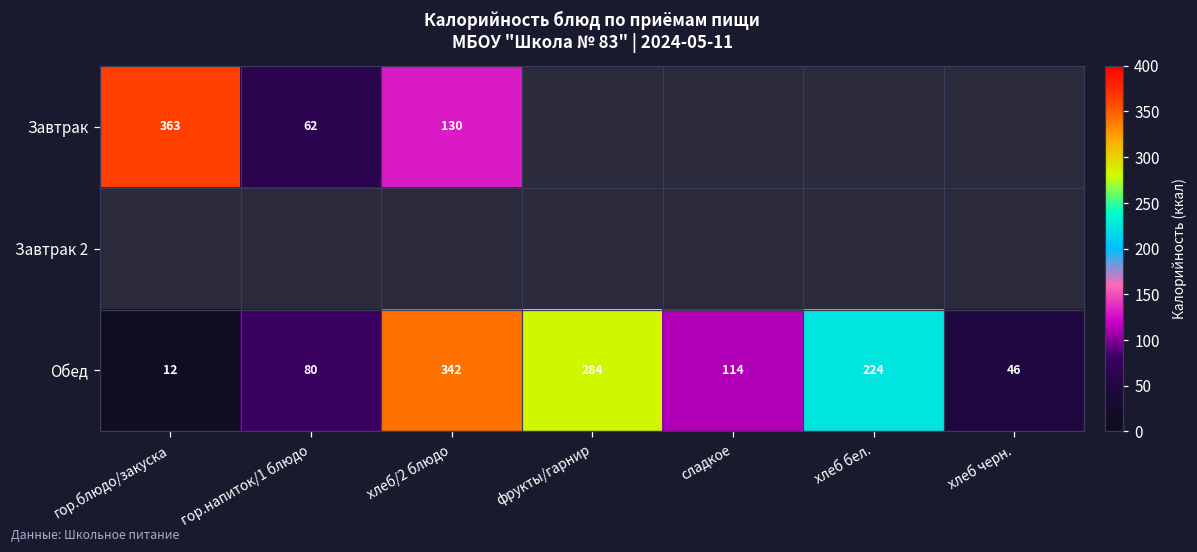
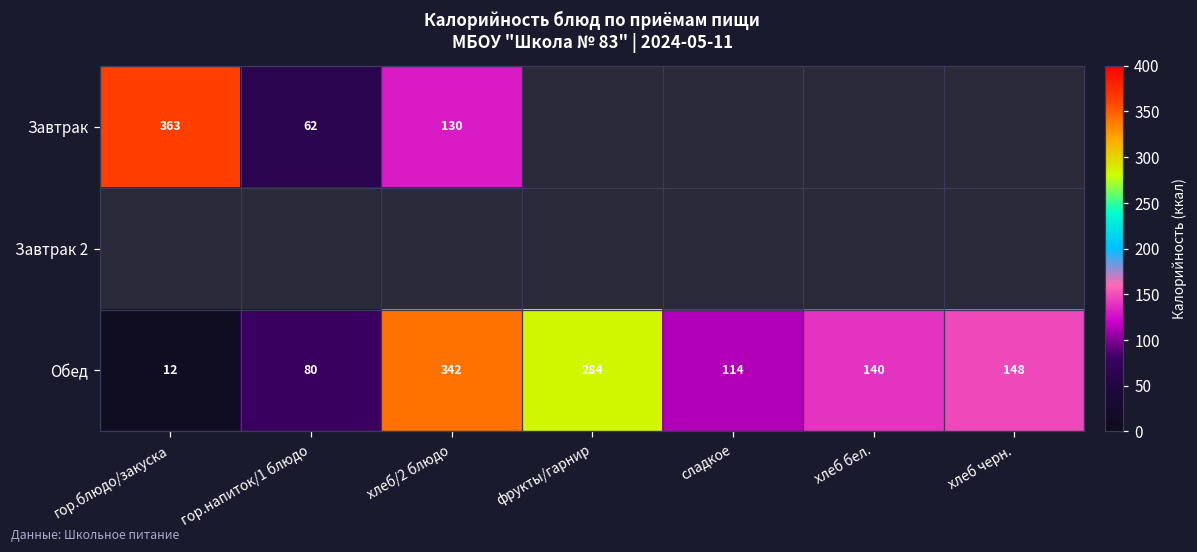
  {
    "Завтрак": {
      "гор.блюдо/закуска": 363,
      "гор.напиток/1 блюдо": 62,
      "хлеб/2 блюдо": 130
    },
    "Обед": {
      "гор.блюдо/закуска": 12,
      "гор.напиток/1 блюдо": 80,
      "хлеб/2 блюдо": 342,
      "фрукты/гарнир": 284,
      "сладкое": 114,
-     "хлеб бел.": 224,
-     "хлеб черн.": 46
+     "хлеб бел.": 140,
+     "хлеб черн.": 148
    }
  }
